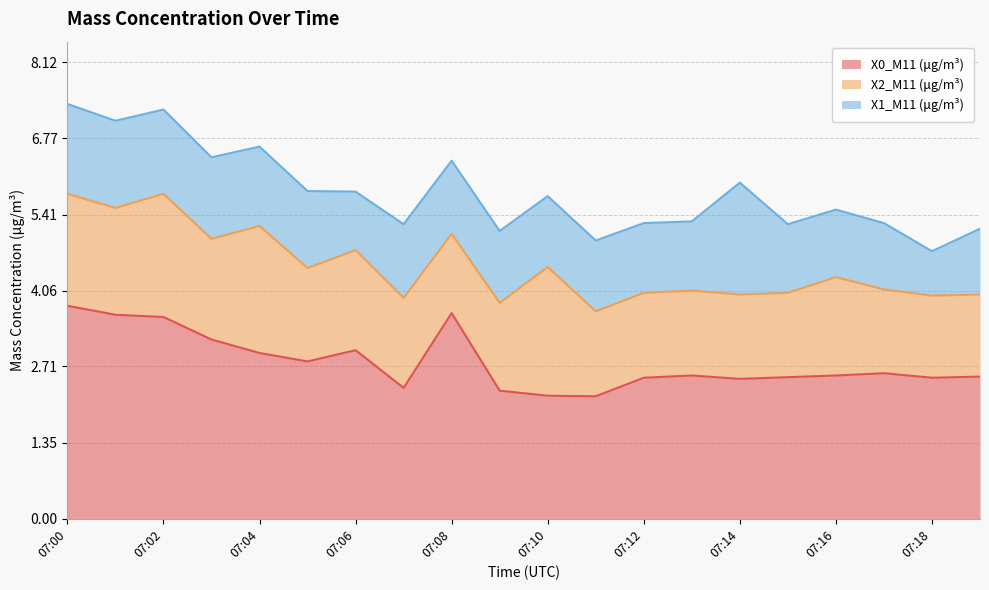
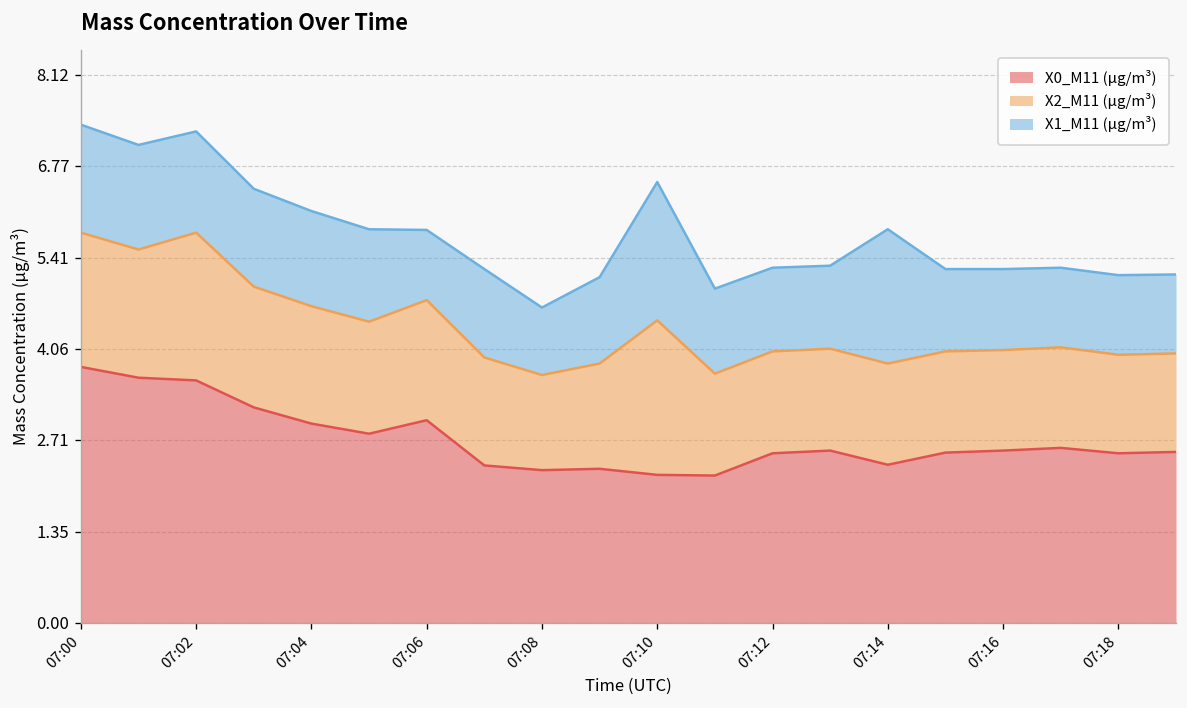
  {
    "X0_M11 (μg/m³)": {
      "07:00": 3.8,
      "07:02": 3.6,
      "07:04": 3.0,
      "07:06": 3.0,
-     "07:08": 3.7,
+     "07:08": 2.3,
      "07:10": 2.2,
      "07:12": 2.5,
-     "07:14": 2.5,
+     "07:14": 2.3,
      "07:16": 2.6,
      "07:18": 2.5
    },
    "X2_M11 (μg/m³)": {
      "07:00": 2.0,
      "07:02": 2.2,
-     "07:04": 2.3,
+     "07:04": 1.7,
      "07:06": 1.8,
      "07:08": 1.4,
      "07:10": 2.3,
      "07:12": 1.5,
      "07:14": 1.5,
-     "07:16": 1.8,
+     "07:16": 1.5,
      "07:18": 1.5
    },
    "X1_M11 (μg/m³)": {
      "07:00": 1.6,
      "07:02": 1.5,
      "07:04": 1.4,
      "07:06": 1.0,
-     "07:08": 1.3,
-     "07:10": 1.3,
+     "07:08": 1.0,
+     "07:10": 2.1,
      "07:12": 1.2,
      "07:14": 2.0,
      "07:16": 1.2,
-     "07:18": 0.8
+     "07:18": 1.2
    }
  }
